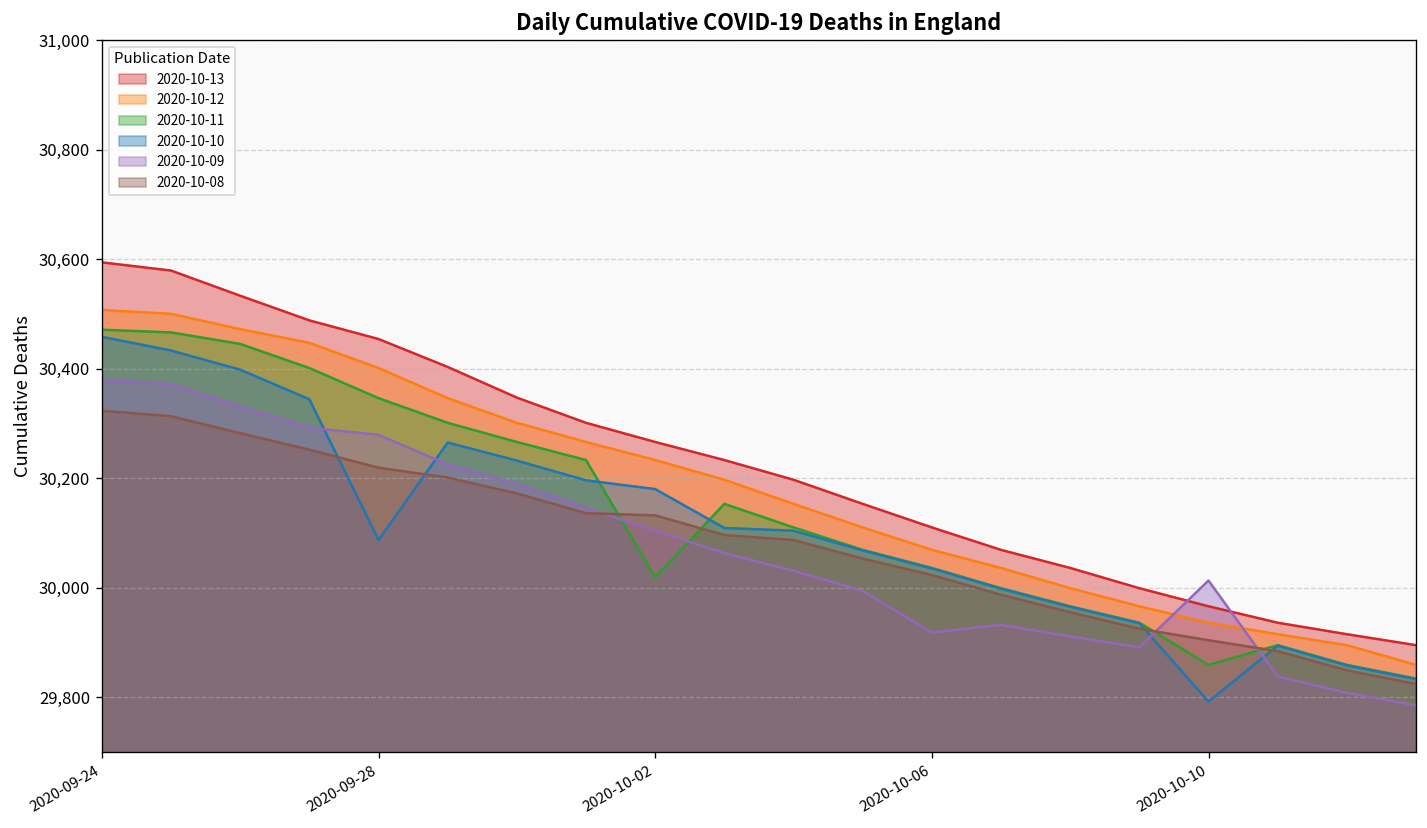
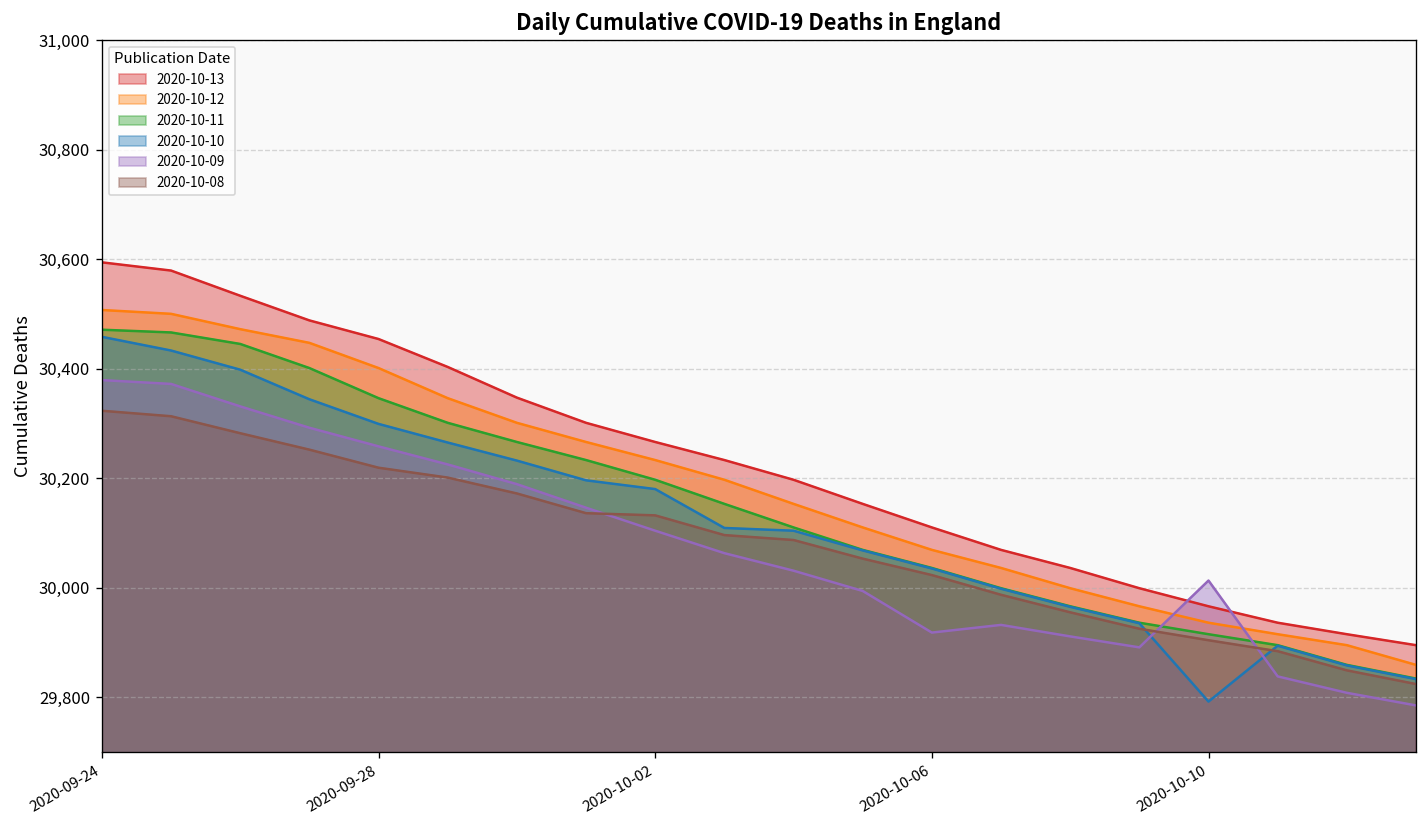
  {
    "2020-10-11": {
      "2020-09-24": "30,470",
      "2020-09-28": "30,350",
-     "2020-10-02": "30,020",
-     "2020-10-10": "29,860"
+     "2020-10-02": "30,200",
+     "2020-10-10": "29,920"
    },
    "2020-10-10": {
      "2020-09-24": "30,460",
-     "2020-09-28": "30,090",
+     "2020-09-28": "30,300",
      "2020-10-02": "30,180",
      "2020-10-10": "29,790"
    },
    "2020-10-09": {
      "2020-09-24": "30,380",
-     "2020-09-28": "30,280",
+     "2020-09-28": "30,260",
      "2020-10-02": "30,100",
      "2020-10-06": "29,920",
      "2020-10-10": "30,010"
    }
  }
